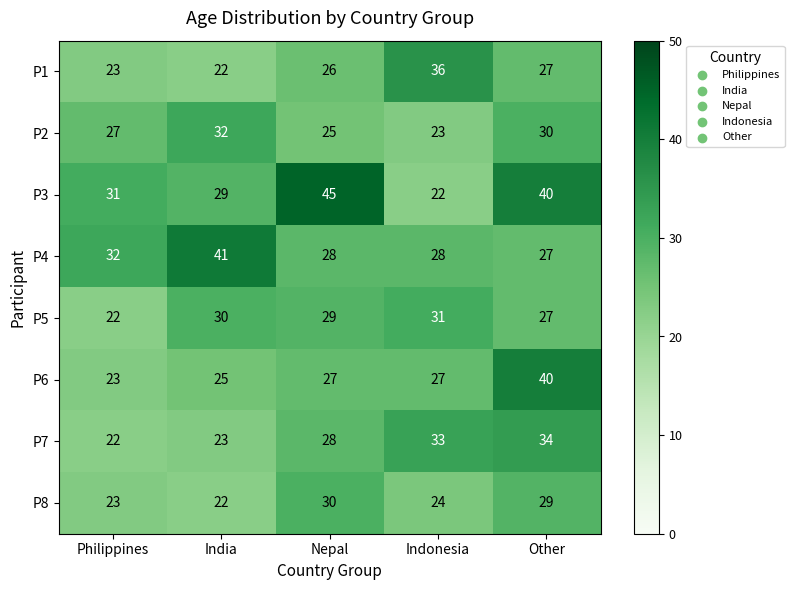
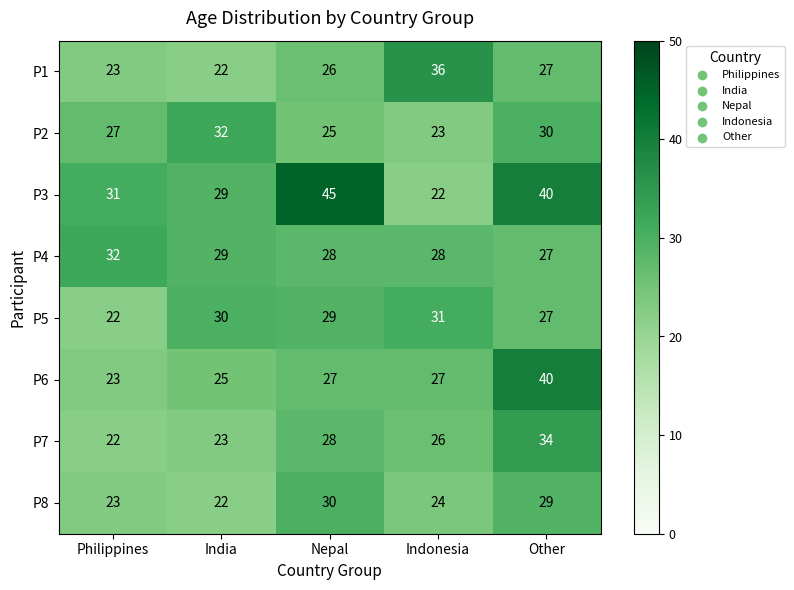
  {
    "P1": {
      "Philippines": 23,
      "India": 22,
      "Nepal": 26,
      "Indonesia": 36,
      "Other": 27
    },
    "P2": {
      "Philippines": 27,
      "India": 32,
      "Nepal": 25,
      "Indonesia": 23,
      "Other": 30
    },
    "P3": {
      "Philippines": 31,
      "India": 29,
      "Nepal": 45,
      "Indonesia": 22,
      "Other": 40
    },
    "P4": {
      "Philippines": 32,
-     "India": 41,
+     "India": 29,
      "Nepal": 28,
      "Indonesia": 28,
      "Other": 27
    },
    "P5": {
      "Philippines": 22,
      "India": 30,
      "Nepal": 29,
      "Indonesia": 31,
      "Other": 27
    },
    "P6": {
      "Philippines": 23,
      "India": 25,
      "Nepal": 27,
      "Indonesia": 27,
      "Other": 40
    },
    "P7": {
      "Philippines": 22,
      "India": 23,
      "Nepal": 28,
-     "Indonesia": 33,
+     "Indonesia": 26,
      "Other": 34
    },
    "P8": {
      "Philippines": 23,
      "India": 22,
      "Nepal": 30,
      "Indonesia": 24,
      "Other": 29
    }
  }
